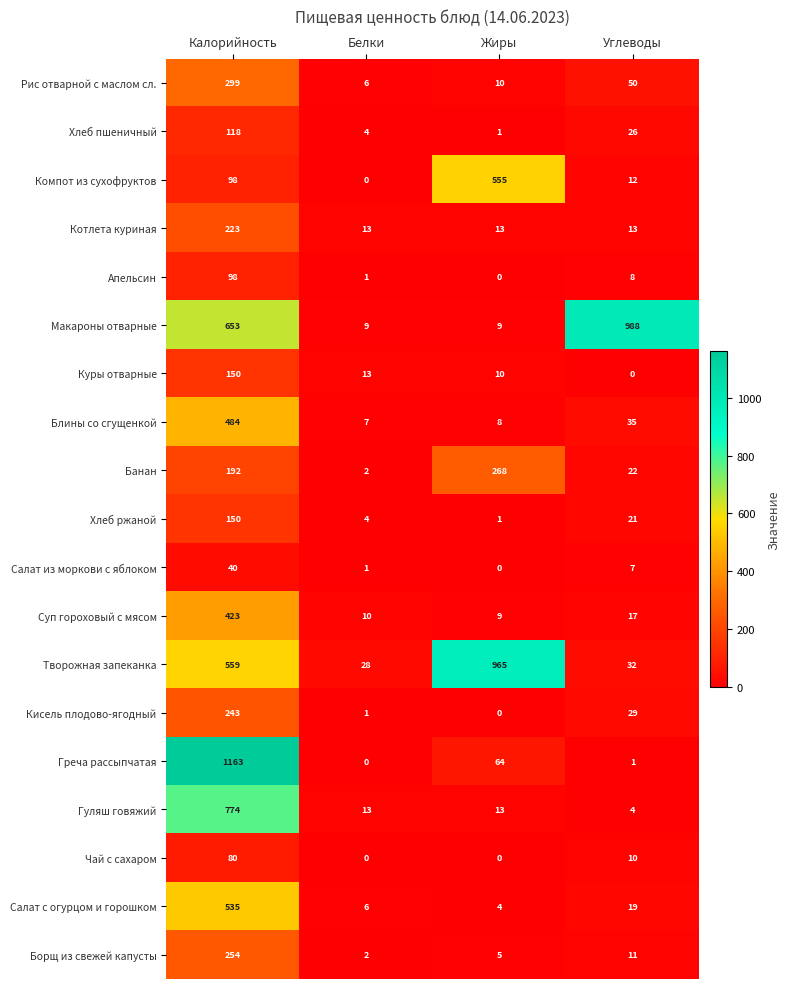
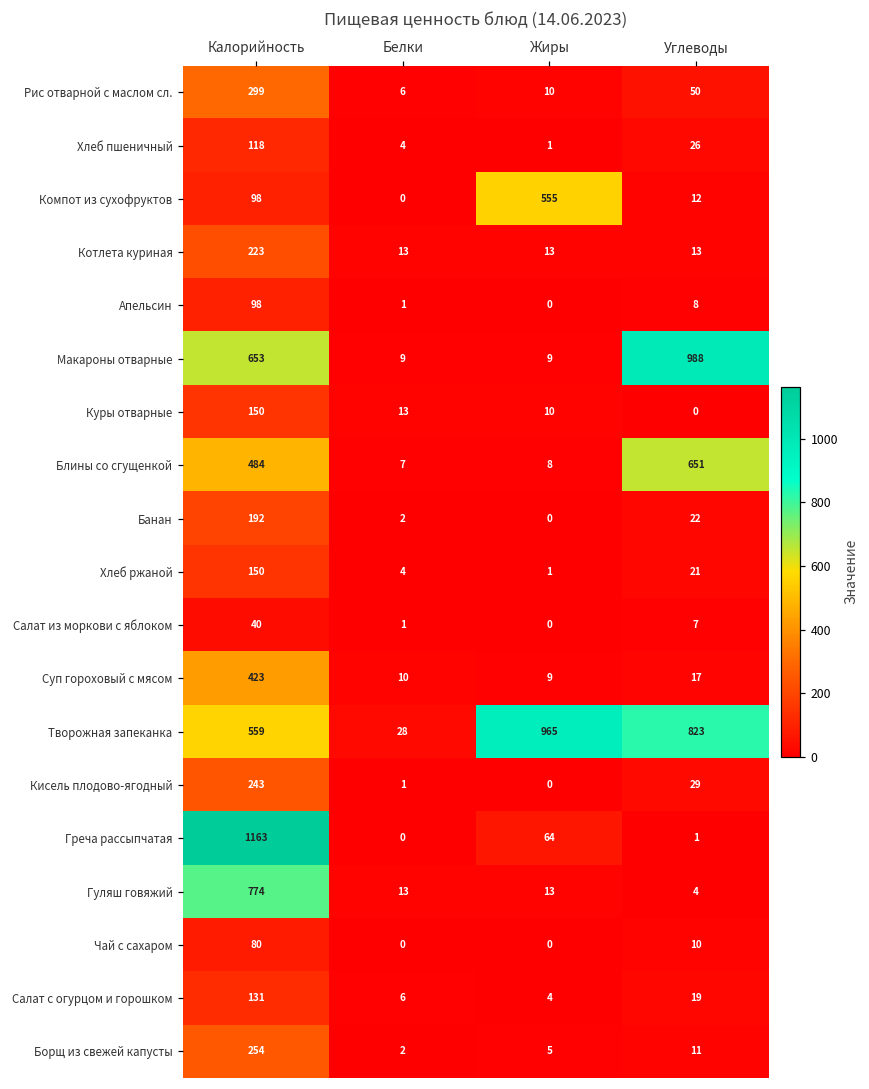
  {
    "Рис отварной с маслом сл.": {
      "Калорийность": 299,
      "Белки": 6,
      "Жиры": 10,
      "Углеводы": 50
    },
    "Хлеб пшеничный": {
      "Калорийность": 118,
      "Белки": 4,
      "Жиры": 1,
      "Углеводы": 26
    },
    "Компот из сухофруктов": {
      "Калорийность": 98,
      "Белки": 0,
      "Жиры": 555,
      "Углеводы": 12
    },
    "Котлета куриная": {
      "Калорийность": 223,
      "Белки": 13,
      "Жиры": 13,
      "Углеводы": 13
    },
    "Апельсин": {
      "Калорийность": 98,
      "Белки": 1,
      "Жиры": 0,
      "Углеводы": 8
    },
    "Макароны отварные": {
      "Калорийность": 653,
      "Белки": 9,
      "Жиры": 9,
      "Углеводы": 988
    },
    "Куры отварные": {
      "Калорийность": 150,
      "Белки": 13,
      "Жиры": 10,
      "Углеводы": 0
    },
    "Блины со сгущенкой": {
      "Калорийность": 484,
      "Белки": 7,
      "Жиры": 8,
-     "Углеводы": 35
+     "Углеводы": 651
    },
    "Банан": {
      "Калорийность": 192,
      "Белки": 2,
-     "Жиры": 268,
+     "Жиры": 0,
      "Углеводы": 22
    },
    "Хлеб ржаной": {
      "Калорийность": 150,
      "Белки": 4,
      "Жиры": 1,
      "Углеводы": 21
    },
    "Салат из моркови с яблоком": {
      "Калорийность": 40,
      "Белки": 1,
      "Жиры": 0,
      "Углеводы": 7
    },
    "Суп гороховый с мясом": {
      "Калорийность": 423,
      "Белки": 10,
      "Жиры": 9,
      "Углеводы": 17
    },
    "Творожная запеканка": {
      "Калорийность": 559,
      "Белки": 28,
      "Жиры": 965,
-     "Углеводы": 32
+     "Углеводы": 823
    },
    "Кисель плодово-ягодный": {
      "Калорийность": 243,
      "Белки": 1,
      "Жиры": 0,
      "Углеводы": 29
    },
    "Греча рассыпчатая": {
      "Калорийность": 1163,
      "Белки": 0,
      "Жиры": 64,
      "Углеводы": 1
    },
    "Гуляш говяжий": {
      "Калорийность": 774,
      "Белки": 13,
      "Жиры": 13,
      "Углеводы": 4
    },
    "Чай с сахаром": {
      "Калорийность": 80,
      "Белки": 0,
      "Жиры": 0,
      "Углеводы": 10
    },
    "Салат с огурцом и горошком": {
-     "Калорийность": 535,
+     "Калорийность": 131,
      "Белки": 6,
      "Жиры": 4,
      "Углеводы": 19
    },
    "Борщ из свежей капусты": {
      "Калорийность": 254,
      "Белки": 2,
      "Жиры": 5,
      "Углеводы": 11
    }
  }
